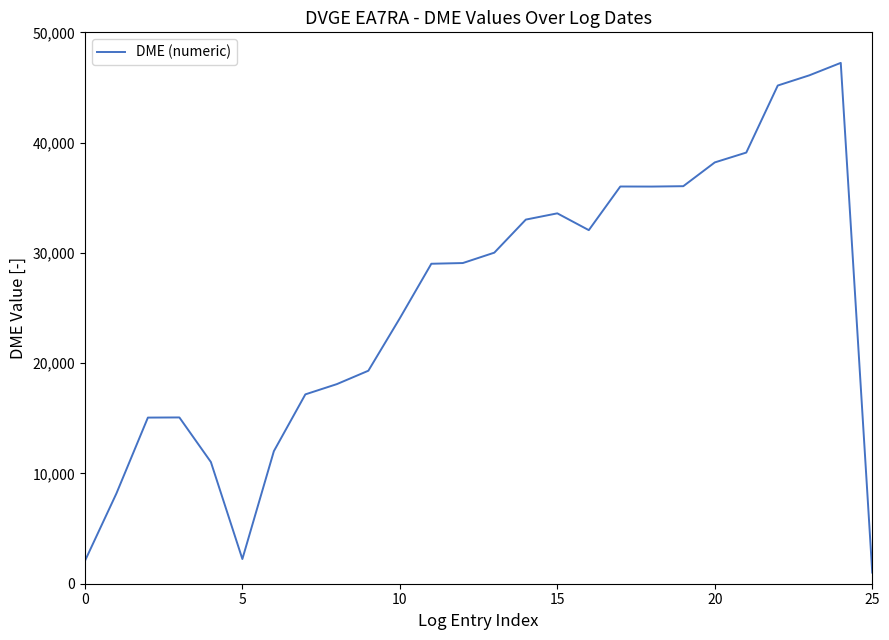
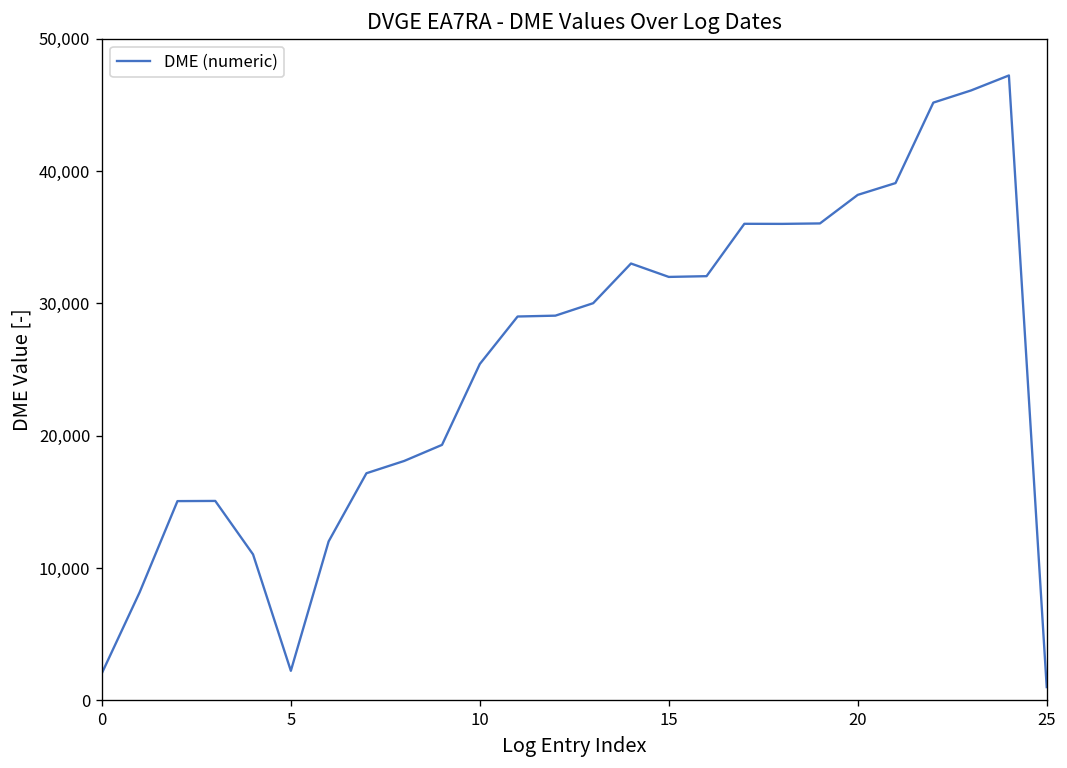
  {
    "0": "2,100",
    "5": "2,200",
-   "10": "24,100",
-   "15": "33,600",
+   "10": "25,400",
+   "15": "32,000",
    "20": "38,200",
    "25": "1,000"
  }
